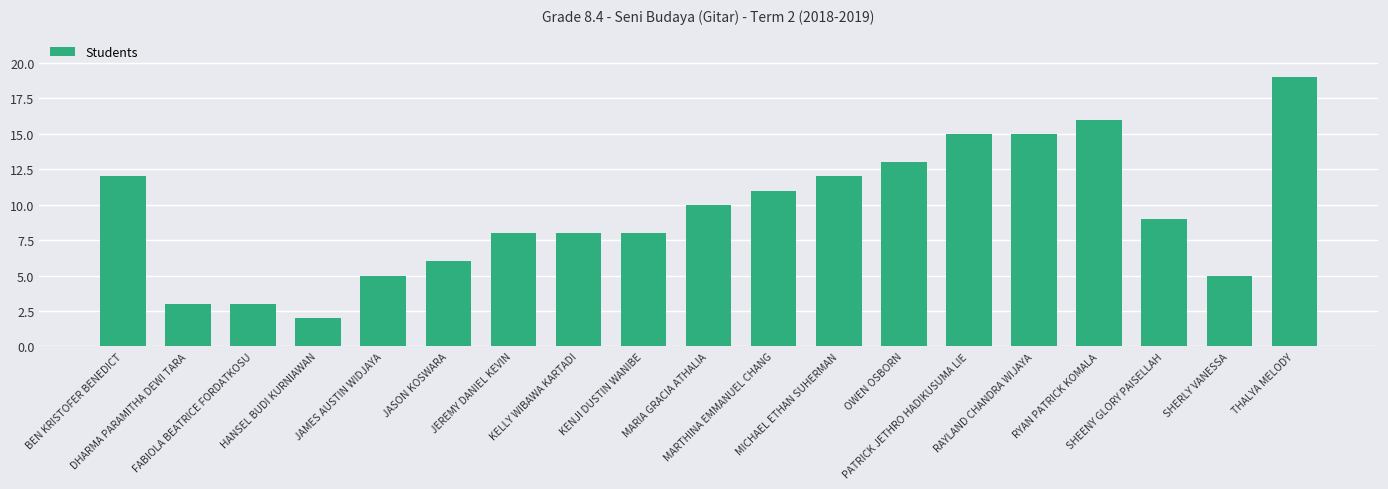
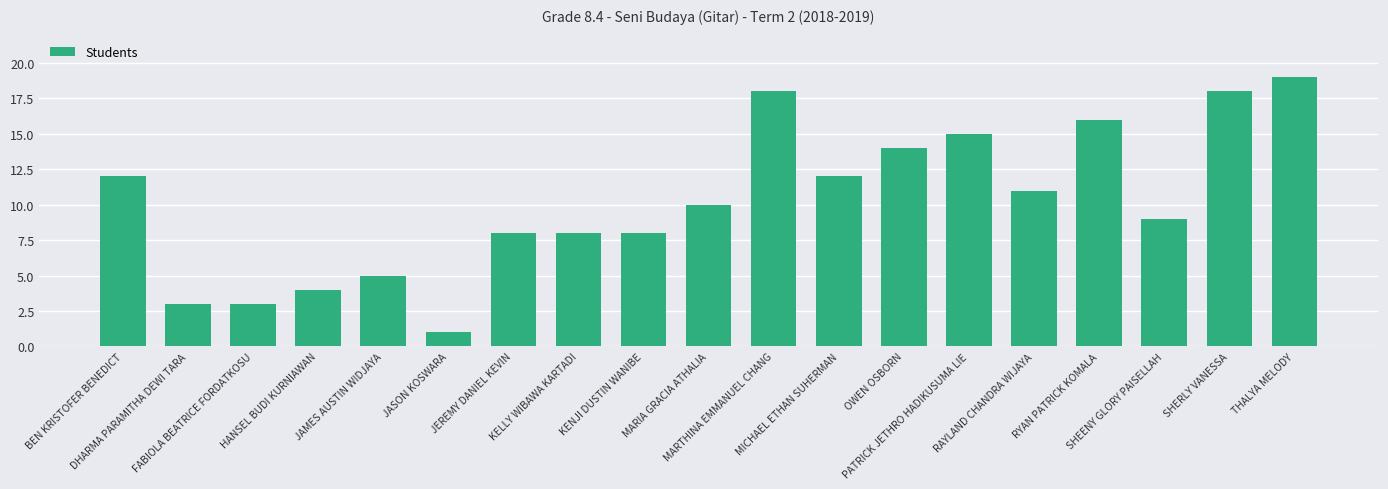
  {
    "BEN KRISTOFER BENEDICT": 12,
    "DHARMA PARAMITHA DEWI TARA": 3,
    "FABIOLA BEATRICE FORDATKOSU": 3,
-   "HANSEL BUDI KURNIAWAN": 2,
+   "HANSEL BUDI KURNIAWAN": 4,
    "JAMES AUSTIN WIDJAYA": 5,
-   "JASON KOSWARA": 6,
+   "JASON KOSWARA": 1,
    "JEREMY DANIEL KEVIN": 8,
    "KELLY WIBAWA KARTADI": 8,
    "KENJI DUSTIN WANIBE": 8,
    "MARIA GRACIA ATHALIA": 10,
-   "MARTHINA EMMANUEL CHANG": 11,
+   "MARTHINA EMMANUEL CHANG": 18,
    "MICHAEL ETHAN SUHERMAN": 12,
-   "OWEN OSBORN": 13,
+   "OWEN OSBORN": 14,
    "PATRICK JETHRO HADIKUSUMA LIE": 15,
-   "RAYLAND CHANDRA WIJAYA": 15,
+   "RAYLAND CHANDRA WIJAYA": 11,
    "RYAN PATRICK KOMALA": 16,
    "SHEENY GLORY PAISELLAH": 9,
-   "SHERLY VANESSA": 5,
+   "SHERLY VANESSA": 18,
    "THALYA MELODY": 19
  }
